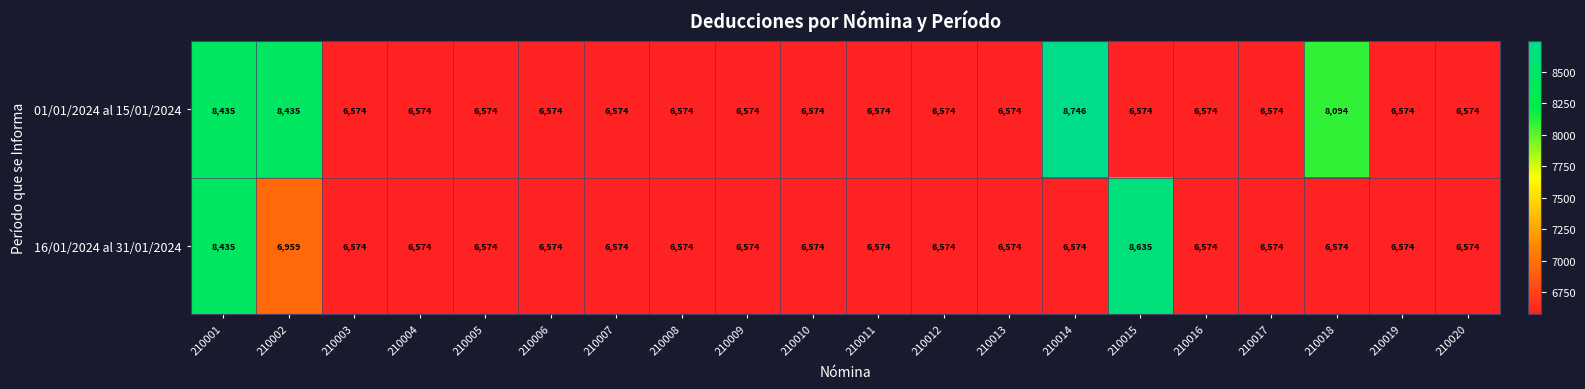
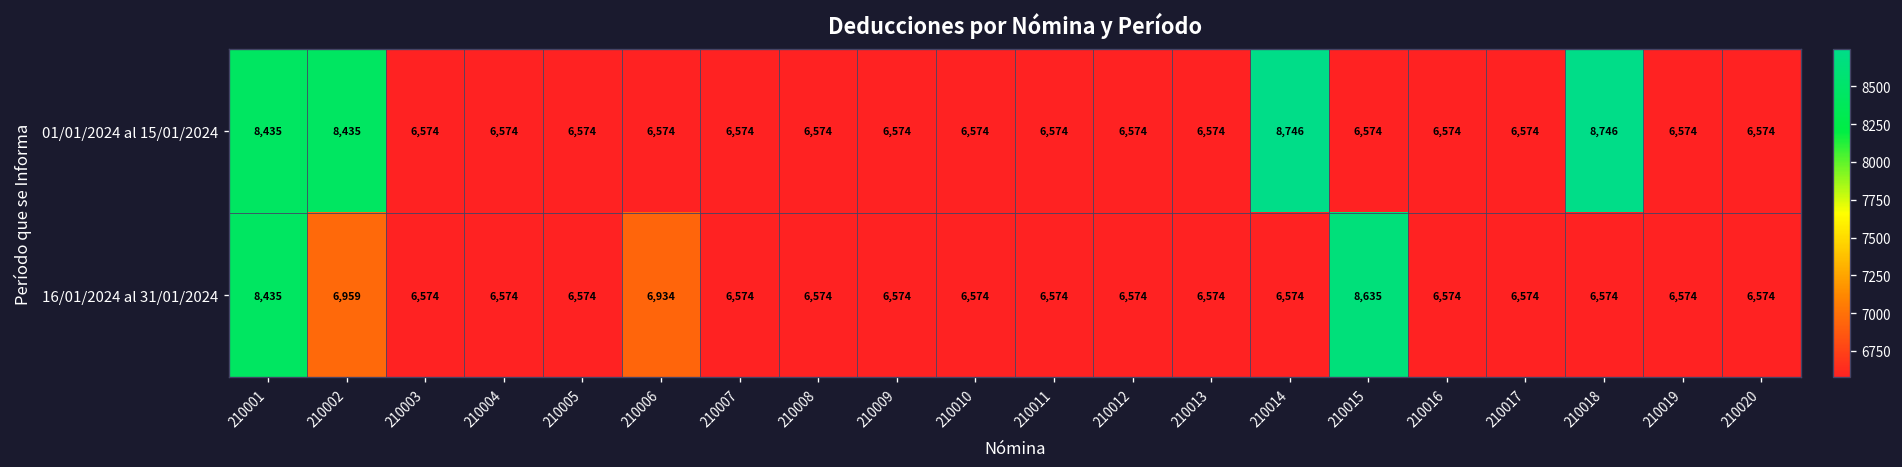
  {
    "01/01/2024 al 15/01/2024": {
      "210001": "8,435",
      "210002": "8,435",
      "210003": "6,574",
      "210004": "6,574",
      "210005": "6,574",
      "210006": "6,574",
      "210007": "6,574",
      "210008": "6,574",
      "210009": "6,574",
      "210010": "6,574",
      "210011": "6,574",
      "210012": "6,574",
      "210013": "6,574",
      "210014": "8,746",
      "210015": "6,574",
      "210016": "6,574",
      "210017": "6,574",
-     "210018": "8,094",
+     "210018": "8,746",
      "210019": "6,574",
      "210020": "6,574"
    },
    "16/01/2024 al 31/01/2024": {
      "210001": "8,435",
      "210002": "6,959",
      "210003": "6,574",
      "210004": "6,574",
      "210005": "6,574",
-     "210006": "6,574",
+     "210006": "6,934",
      "210007": "6,574",
      "210008": "6,574",
      "210009": "6,574",
      "210010": "6,574",
      "210011": "6,574",
      "210012": "6,574",
      "210013": "6,574",
      "210014": "6,574",
      "210015": "8,635",
      "210016": "6,574",
      "210017": "6,574",
      "210018": "6,574",
      "210019": "6,574",
      "210020": "6,574"
    }
  }
